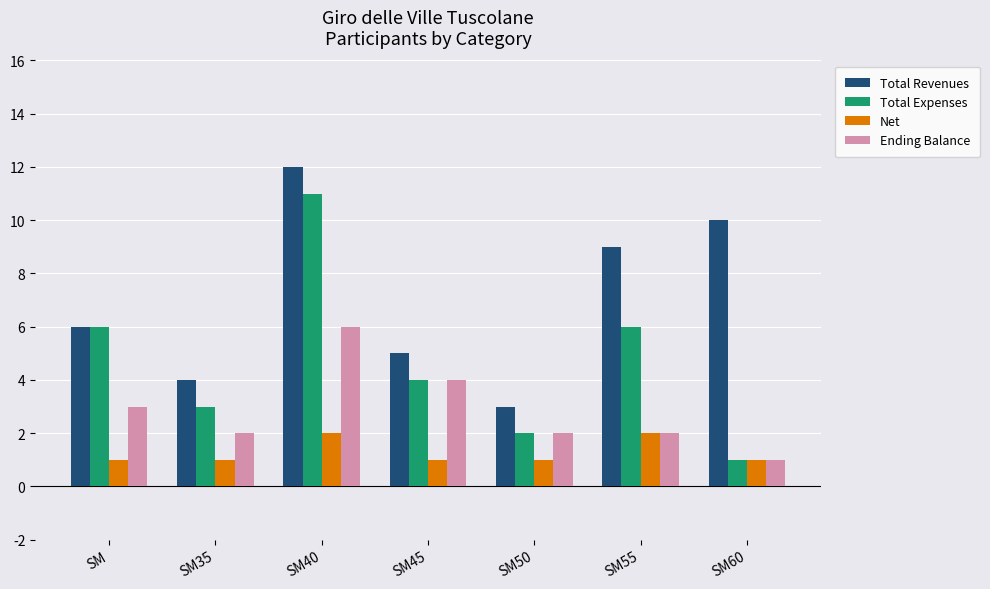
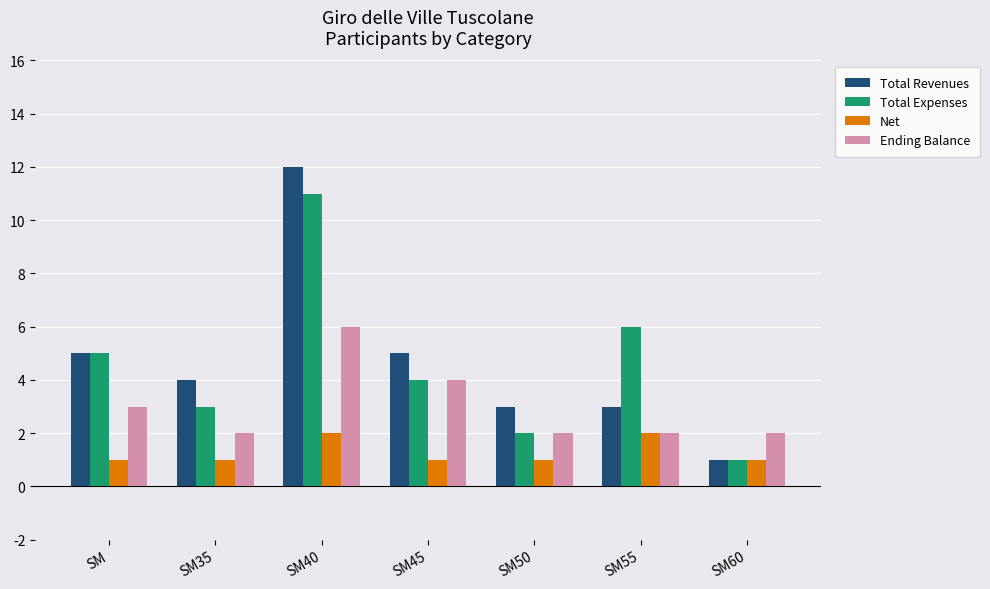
  {
    "Total Revenues": {
-     "SM": 6,
+     "SM": 5,
      "SM35": 4,
      "SM40": 12,
      "SM45": 5,
      "SM50": 3,
-     "SM55": 9,
-     "SM60": 10
+     "SM55": 3,
+     "SM60": 1
    },
    "Total Expenses": {
-     "SM": 6,
+     "SM": 5,
      "SM35": 3,
      "SM40": 11,
      "SM45": 4,
      "SM50": 2,
      "SM55": 6,
      "SM60": 1
    },
    "Net": {
      "SM": 1,
      "SM35": 1,
      "SM40": 2,
      "SM45": 1,
      "SM50": 1,
      "SM55": 2,
      "SM60": 1
    },
    "Ending Balance": {
      "SM": 3,
      "SM35": 2,
      "SM40": 6,
      "SM45": 4,
      "SM50": 2,
      "SM55": 2,
-     "SM60": 1
+     "SM60": 2
    }
  }
